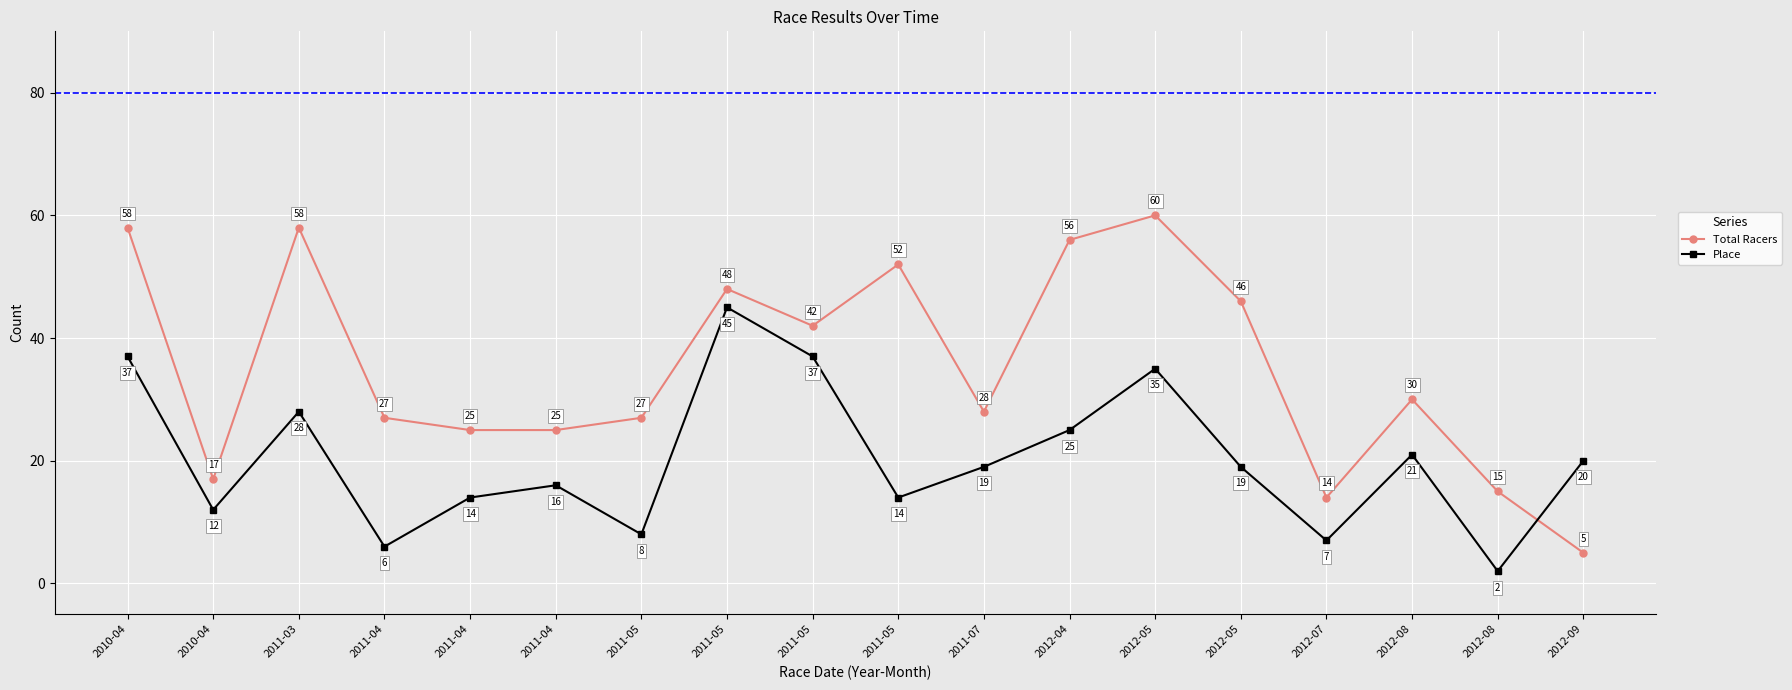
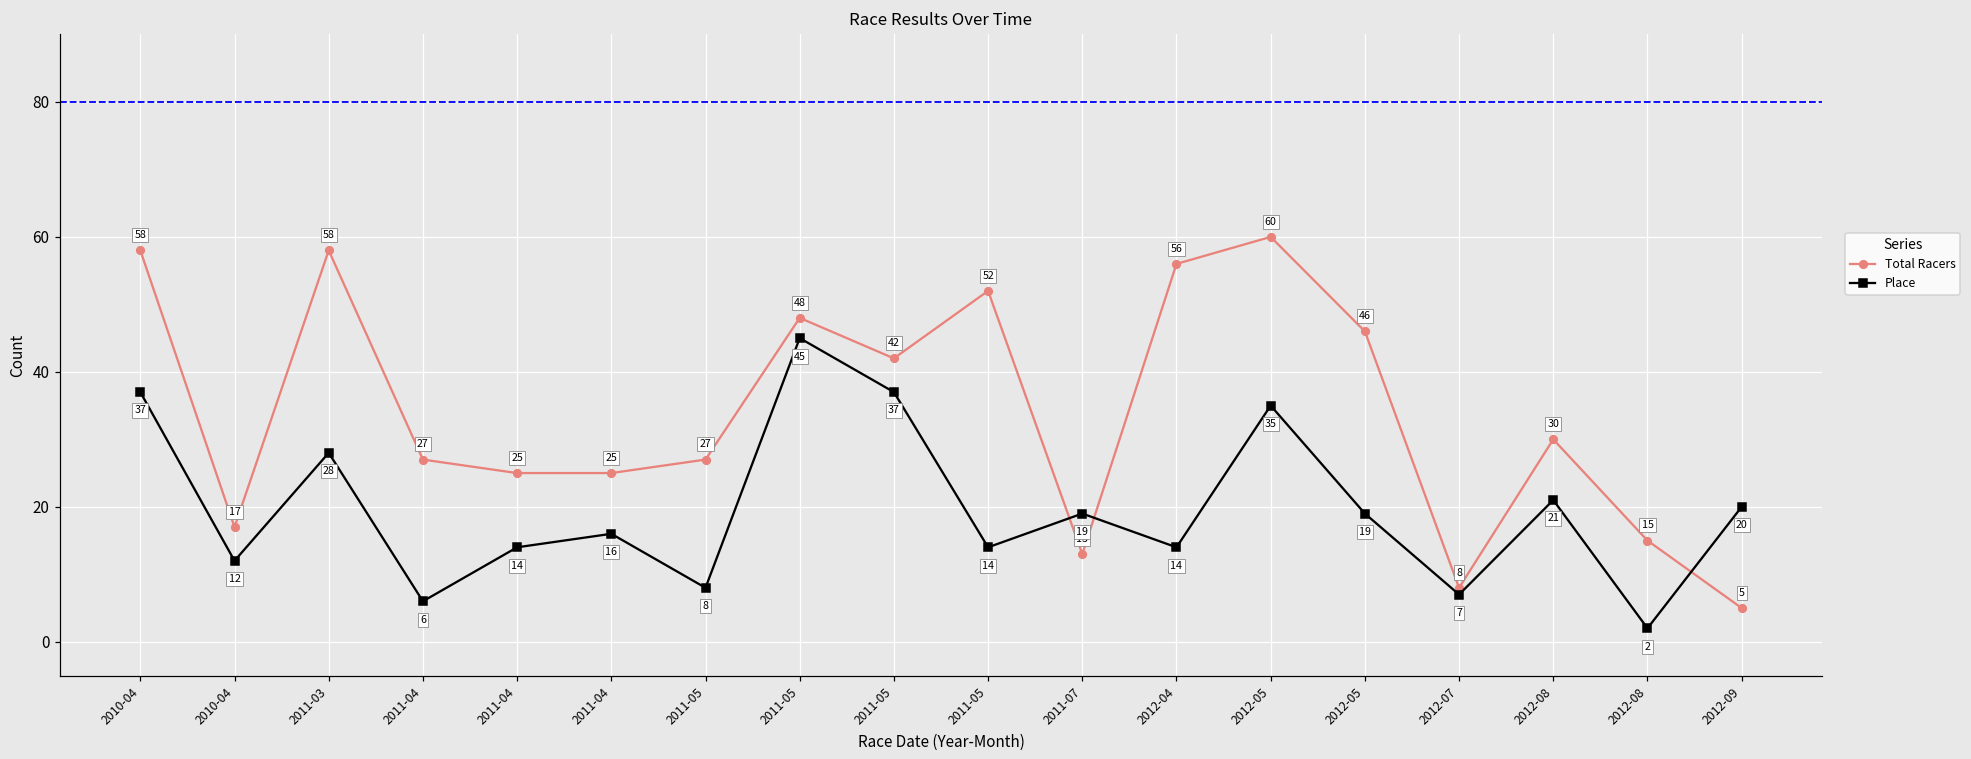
  {
    "Total Racers": {
-     "2011-07": 28,
-     "2012-07": 14
+     "2011-07": 13,
+     "2012-07": 8
    },
    "Place": {
-     "2012-04": 25
+     "2012-04": 14
    }
  }
